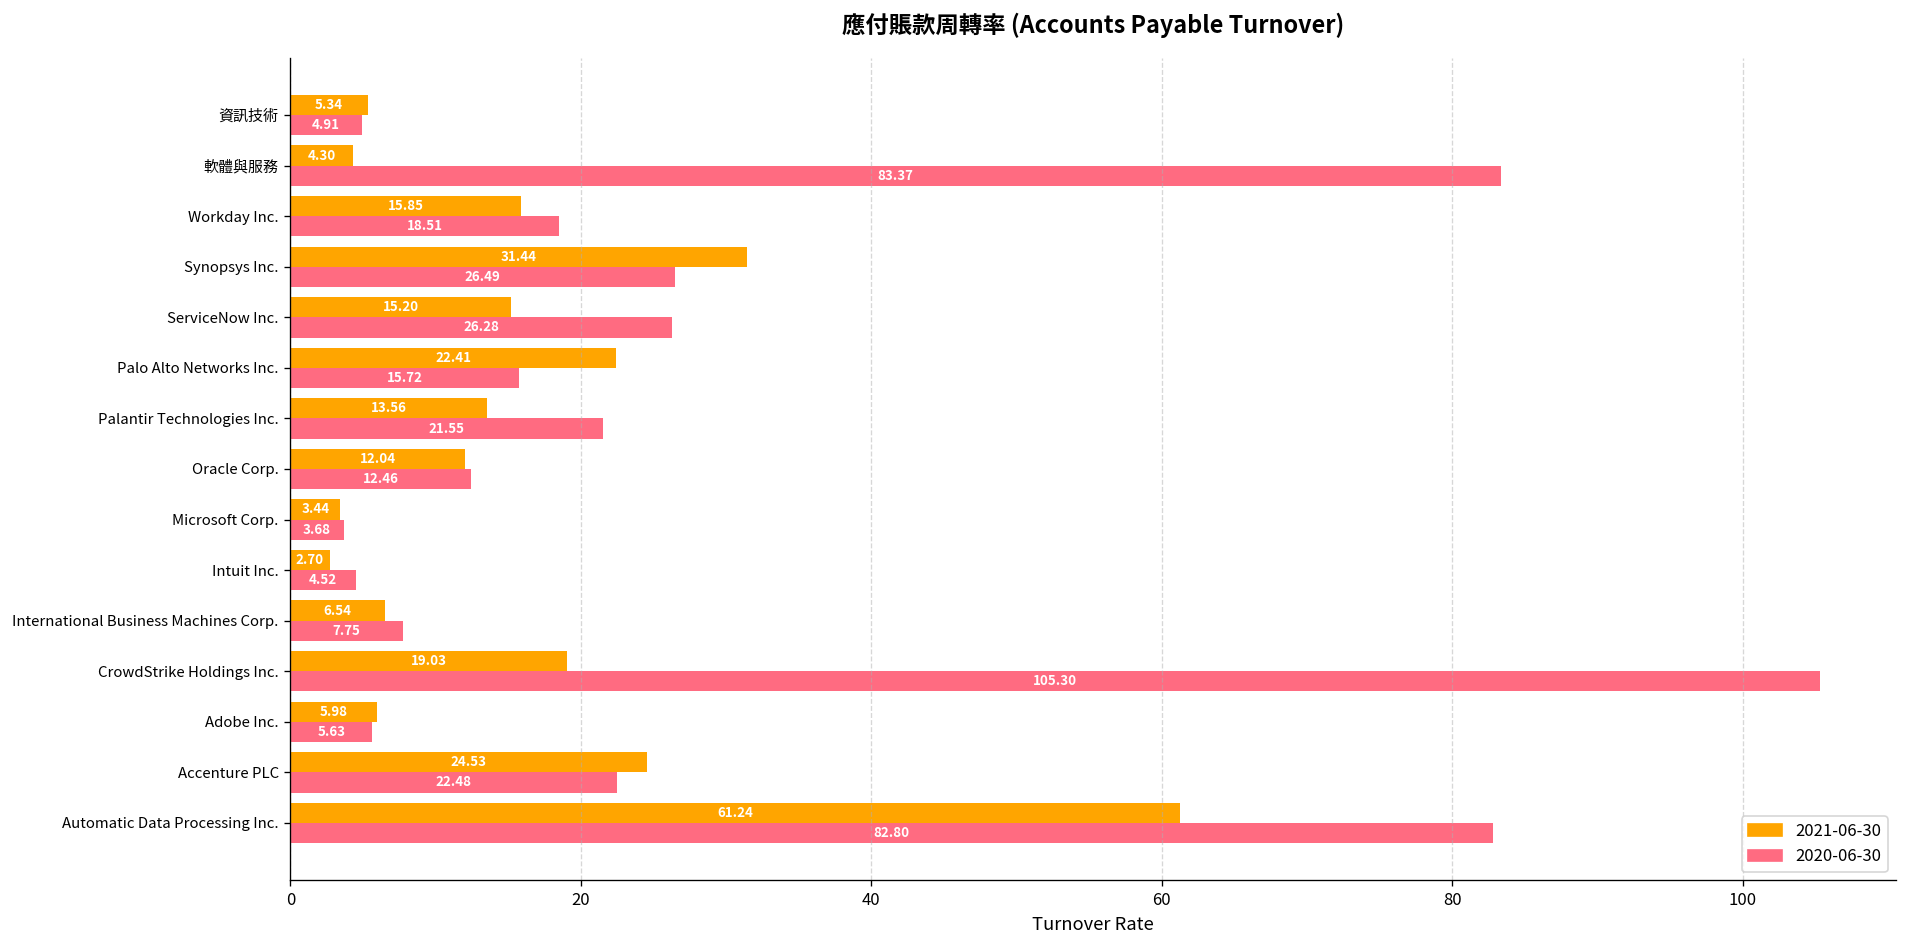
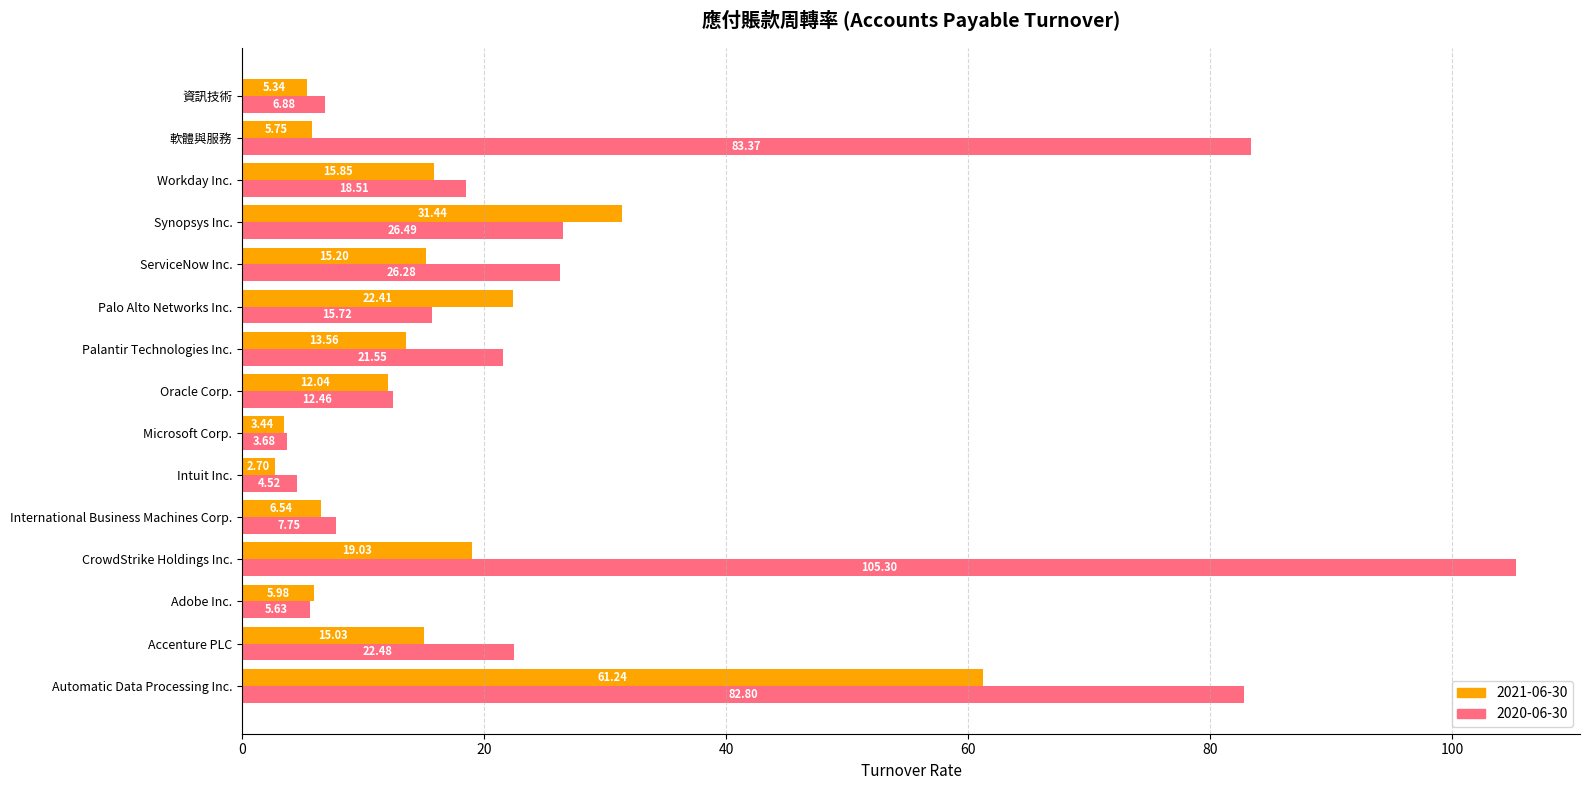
  {
    "2021-06-30": {
      "資訊技術": 5.34,
-     "軟體與服務": 4.30,
+     "軟體與服務": 5.75,
      "Workday Inc.": 15.85,
      "Synopsys Inc.": 31.44,
      "ServiceNow Inc.": 15.20,
      "Palo Alto Networks Inc.": 22.41,
      "Palantir Technologies Inc.": 13.56,
      "Oracle Corp.": 12.04,
      "Microsoft Corp.": 3.44,
      "Intuit Inc.": 2.70,
      "International Business Machines Corp.": 6.54,
      "CrowdStrike Holdings Inc.": 19.03,
      "Adobe Inc.": 5.98,
-     "Accenture PLC": 24.53,
+     "Accenture PLC": 15.03,
      "Automatic Data Processing Inc.": 61.24
    },
    "2020-06-30": {
-     "資訊技術": 4.91,
+     "資訊技術": 6.88,
      "軟體與服務": 83.37,
      "Workday Inc.": 18.51,
      "Synopsys Inc.": 26.49,
      "ServiceNow Inc.": 26.28,
      "Palo Alto Networks Inc.": 15.72,
      "Palantir Technologies Inc.": 21.55,
      "Oracle Corp.": 12.46,
      "Microsoft Corp.": 3.68,
      "Intuit Inc.": 4.52,
      "International Business Machines Corp.": 7.75,
      "CrowdStrike Holdings Inc.": 105.30,
      "Adobe Inc.": 5.63,
      "Accenture PLC": 22.48,
      "Automatic Data Processing Inc.": 82.80
    }
  }
